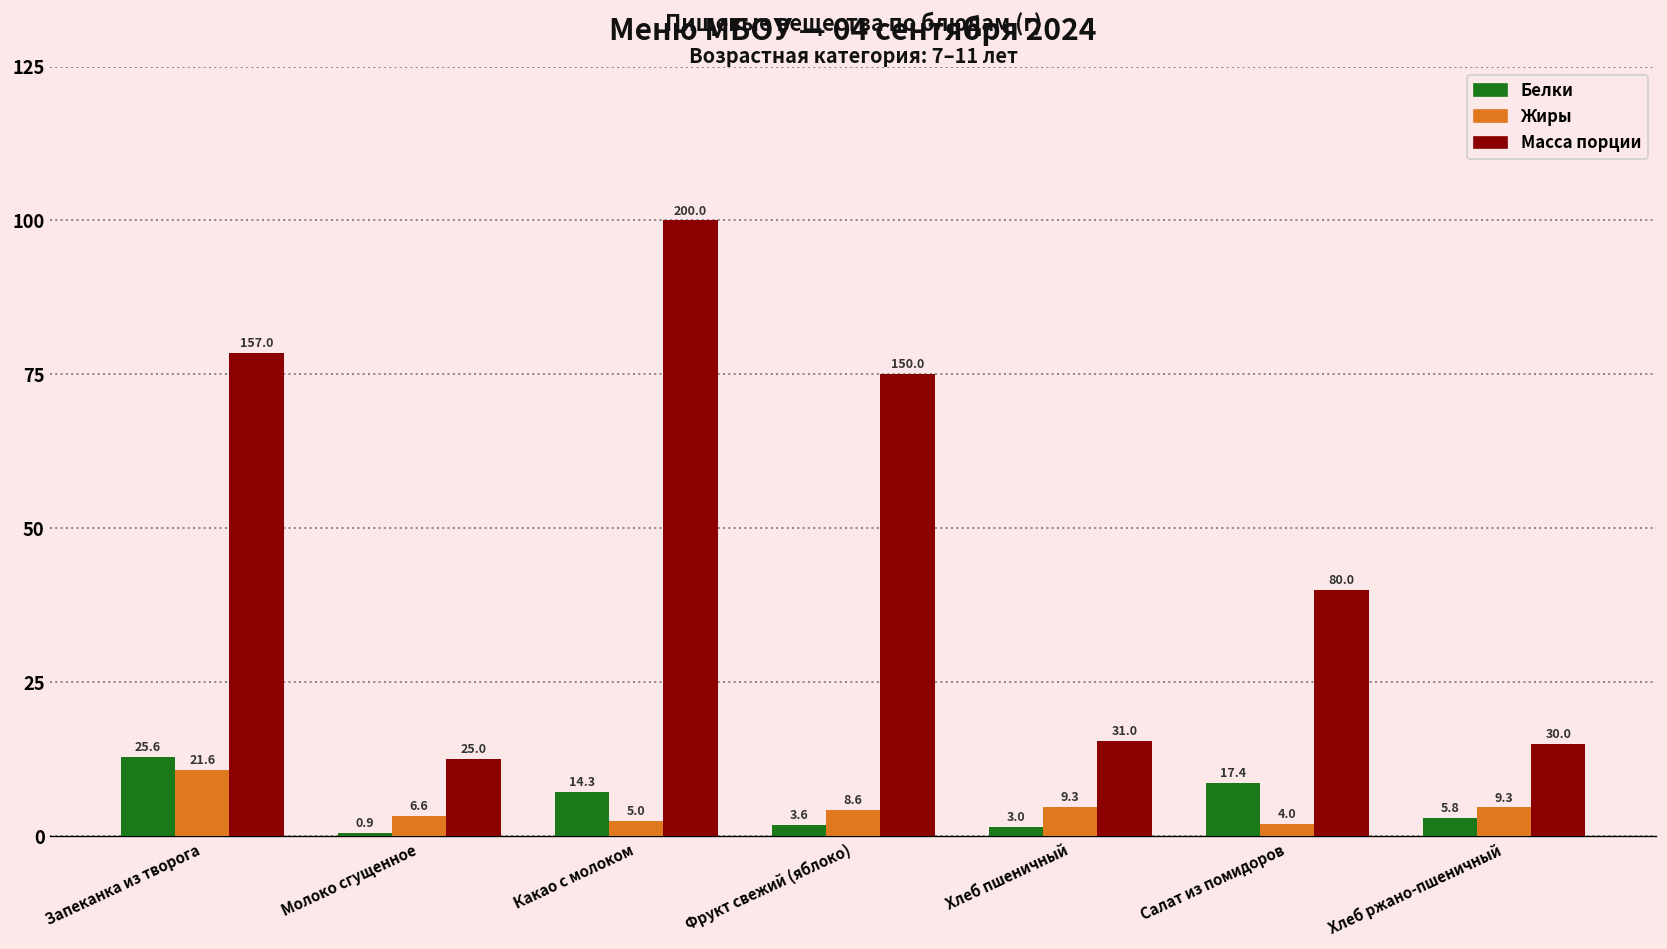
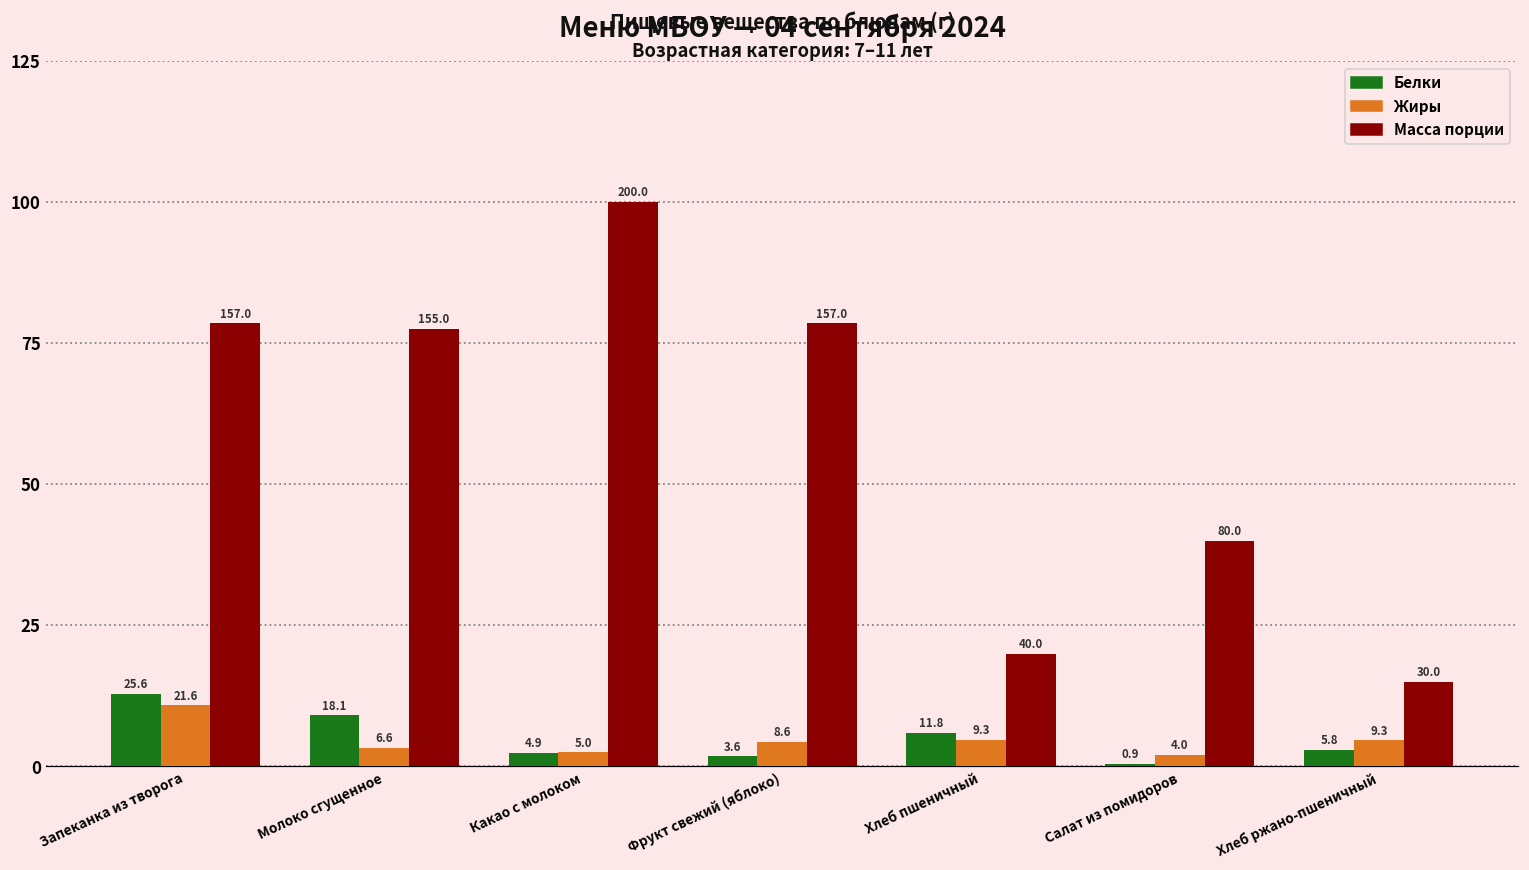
  {
    "Белки": {
      "Запеканка из творога": 25.6,
-     "Молоко сгущенное": 0.9,
-     "Какао с молоком": 14.3,
+     "Молоко сгущенное": 18.1,
+     "Какао с молоком": 4.9,
      "Фрукт свежий (яблоко)": 3.6,
-     "Хлеб пшеничный": 3.0,
-     "Салат из помидоров": 17.4,
+     "Хлеб пшеничный": 11.8,
+     "Салат из помидоров": 0.9,
      "Хлеб ржано-пшеничный": 5.8
    },
    "Жиры": {
      "Запеканка из творога": 21.6,
      "Молоко сгущенное": 6.6,
      "Какао с молоком": 5.0,
      "Фрукт свежий (яблоко)": 8.6,
      "Хлеб пшеничный": 9.3,
      "Салат из помидоров": 4.0,
      "Хлеб ржано-пшеничный": 9.3
    },
    "Масса порции": {
      "Запеканка из творога": 157.0,
-     "Молоко сгущенное": 25.0,
+     "Молоко сгущенное": 155.0,
      "Какао с молоком": 200.0,
-     "Фрукт свежий (яблоко)": 150.0,
-     "Хлеб пшеничный": 31.0,
+     "Фрукт свежий (яблоко)": 157.0,
+     "Хлеб пшеничный": 40.0,
      "Салат из помидоров": 80.0,
      "Хлеб ржано-пшеничный": 30.0
    }
  }
